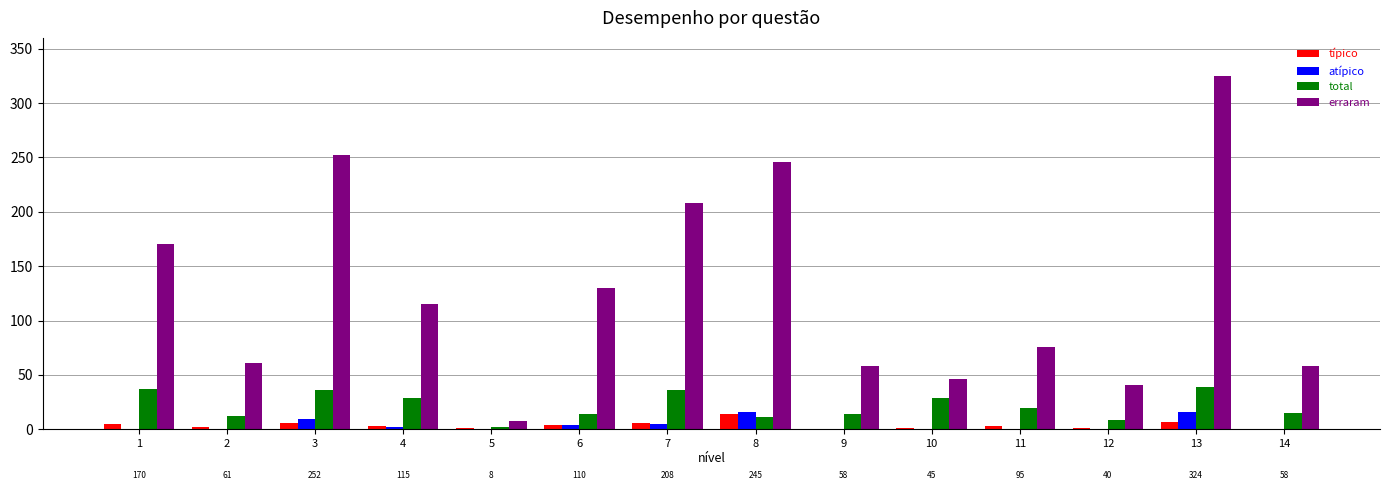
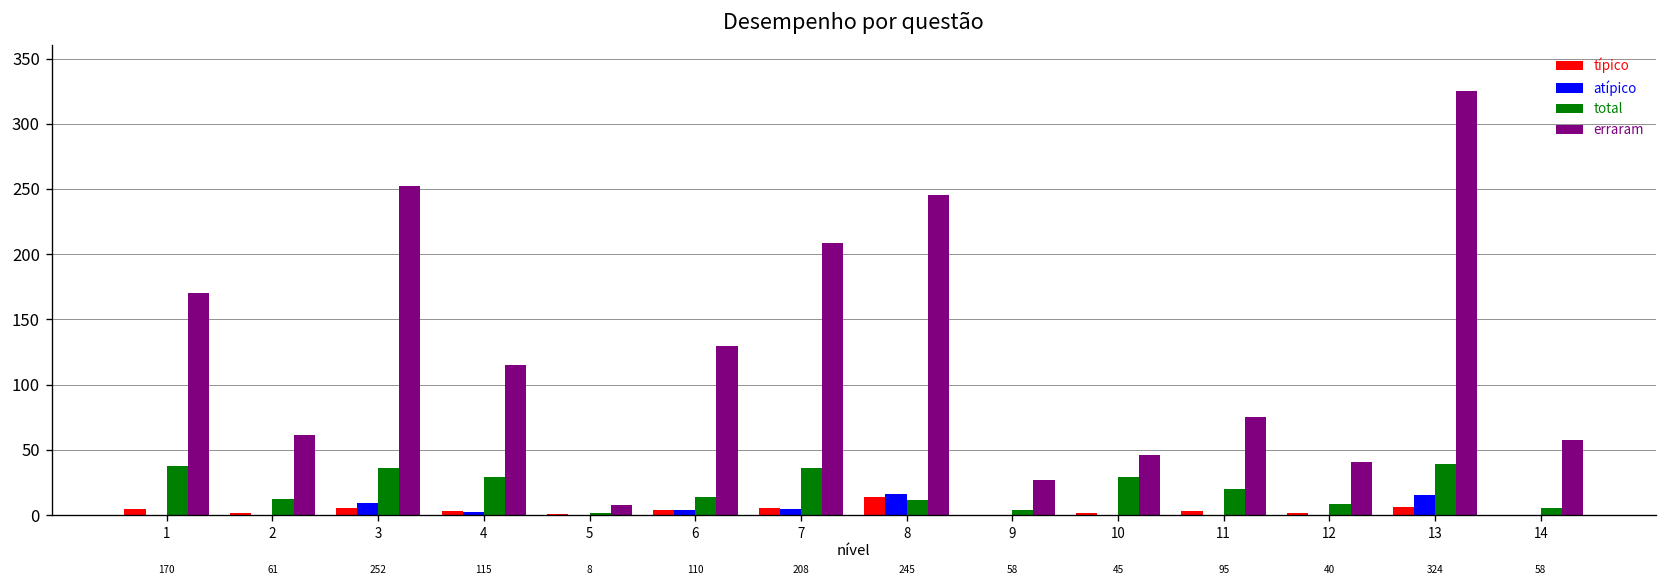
  {
    "total": {
      "1": 37,
      "2": 13,
      "3": 36,
      "4": 29,
      "6": 14,
      "7": 36,
      "8": 12,
-     "9": 14,
+     "9": 4,
      "10": 29,
      "11": 20,
      "12": 8,
      "13": 39,
-     "14": 15
+     "14": 6
    },
    "erraram": {
      "1": 170,
      "2": 61,
      "3": 252,
      "4": 115,
      "5": 8,
      "6": 130,
      "7": 208,
      "8": 246,
-     "9": 58,
+     "9": 27,
      "10": 46,
      "11": 75,
      "12": 41,
      "13": 325,
      "14": 58
    }
  }
